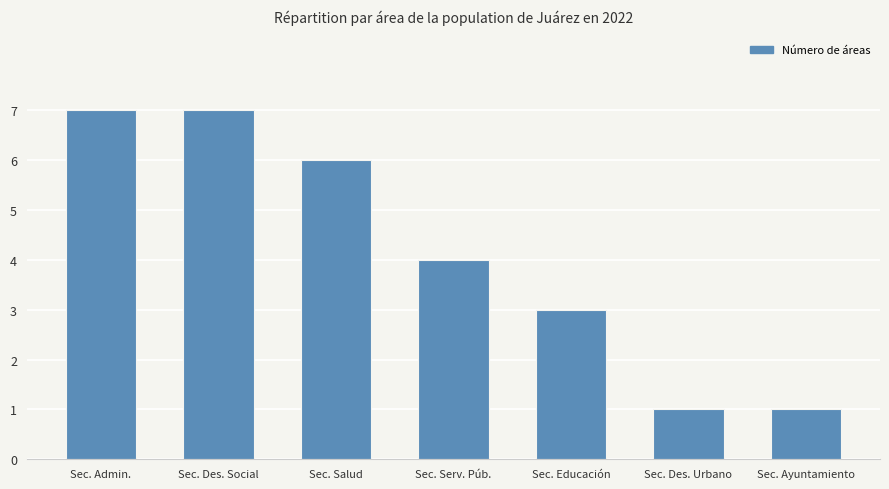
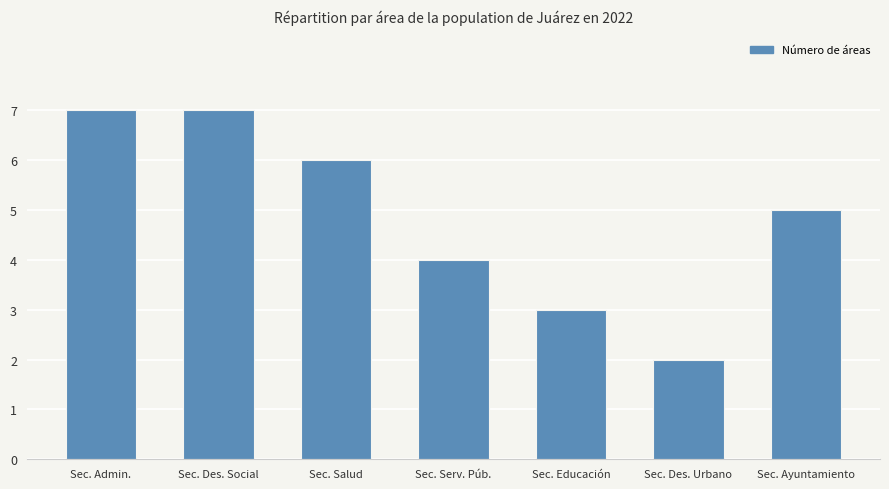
  {
    "Sec. Admin.": 7,
    "Sec. Des. Social": 7,
    "Sec. Salud": 6,
    "Sec. Serv. Púb.": 4,
    "Sec. Educación": 3,
-   "Sec. Des. Urbano": 1,
-   "Sec. Ayuntamiento": 1
+   "Sec. Des. Urbano": 2,
+   "Sec. Ayuntamiento": 5
  }
